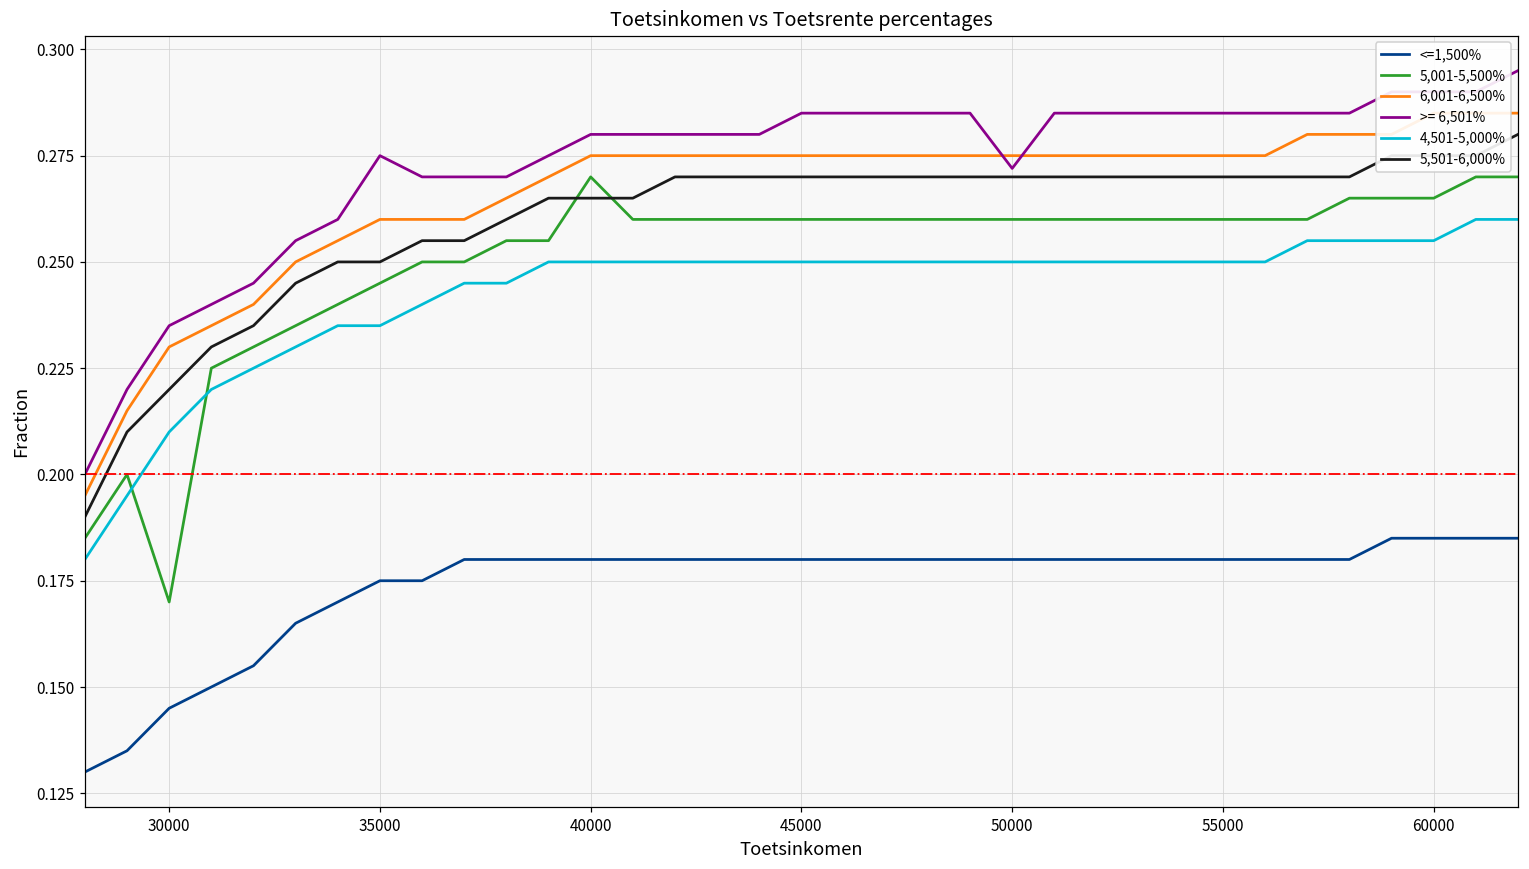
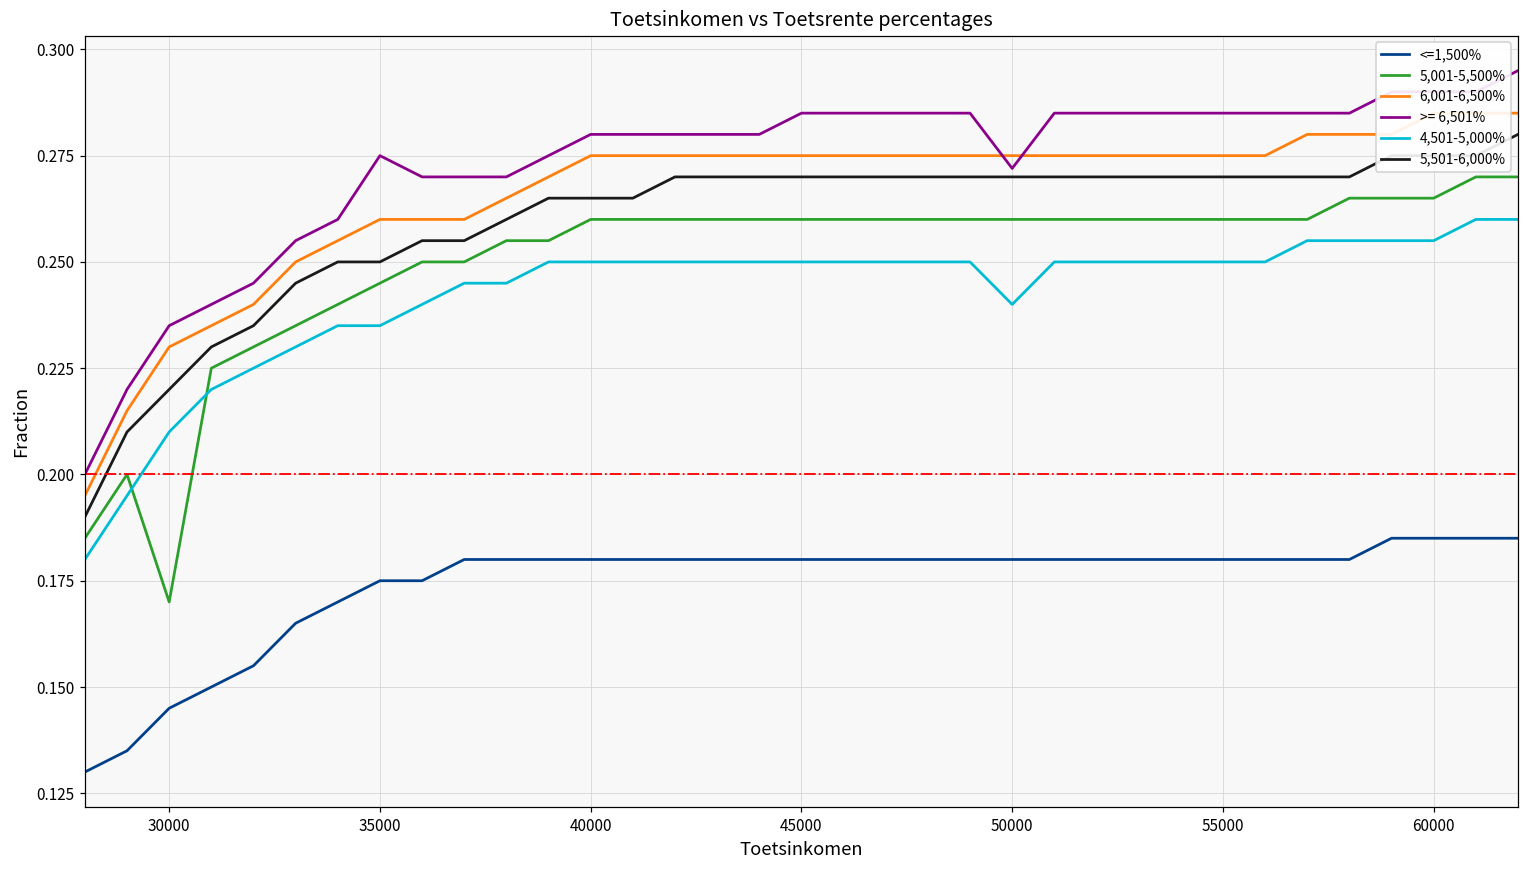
  {
    "<=1,500%": {
      "30000": 0.145,
      "35000": 0.175,
      "40000": 0.18,
      "45000": 0.18,
      "50000": 0.18,
      "55000": 0.18,
      "60000": 0.185
    },
    "5,001-5,500%": {
      "30000": 0.17,
      "35000": 0.245,
-     "40000": 0.27,
+     "40000": 0.26,
      "45000": 0.26,
      "50000": 0.26,
      "55000": 0.26,
      "60000": 0.265
    },
    "6,001-6,500%": {
      "30000": 0.23,
      "35000": 0.26,
      "40000": 0.275,
      "45000": 0.275,
      "50000": 0.275,
      "55000": 0.275
    },
    ">= 6,501%": {
      "30000": 0.235,
      "35000": 0.275,
      "40000": 0.28,
      "45000": 0.285,
      "50000": 0.272,
      "55000": 0.285
    },
    "4,501-5,000%": {
      "30000": 0.21,
      "35000": 0.235,
      "40000": 0.25,
      "45000": 0.25,
-     "50000": 0.25,
+     "50000": 0.24,
      "55000": 0.25,
      "60000": 0.255
    },
    "5,501-6,000%": {
      "30000": 0.22,
      "35000": 0.25,
      "40000": 0.265,
      "45000": 0.27,
      "50000": 0.27,
      "55000": 0.27
    }
  }
